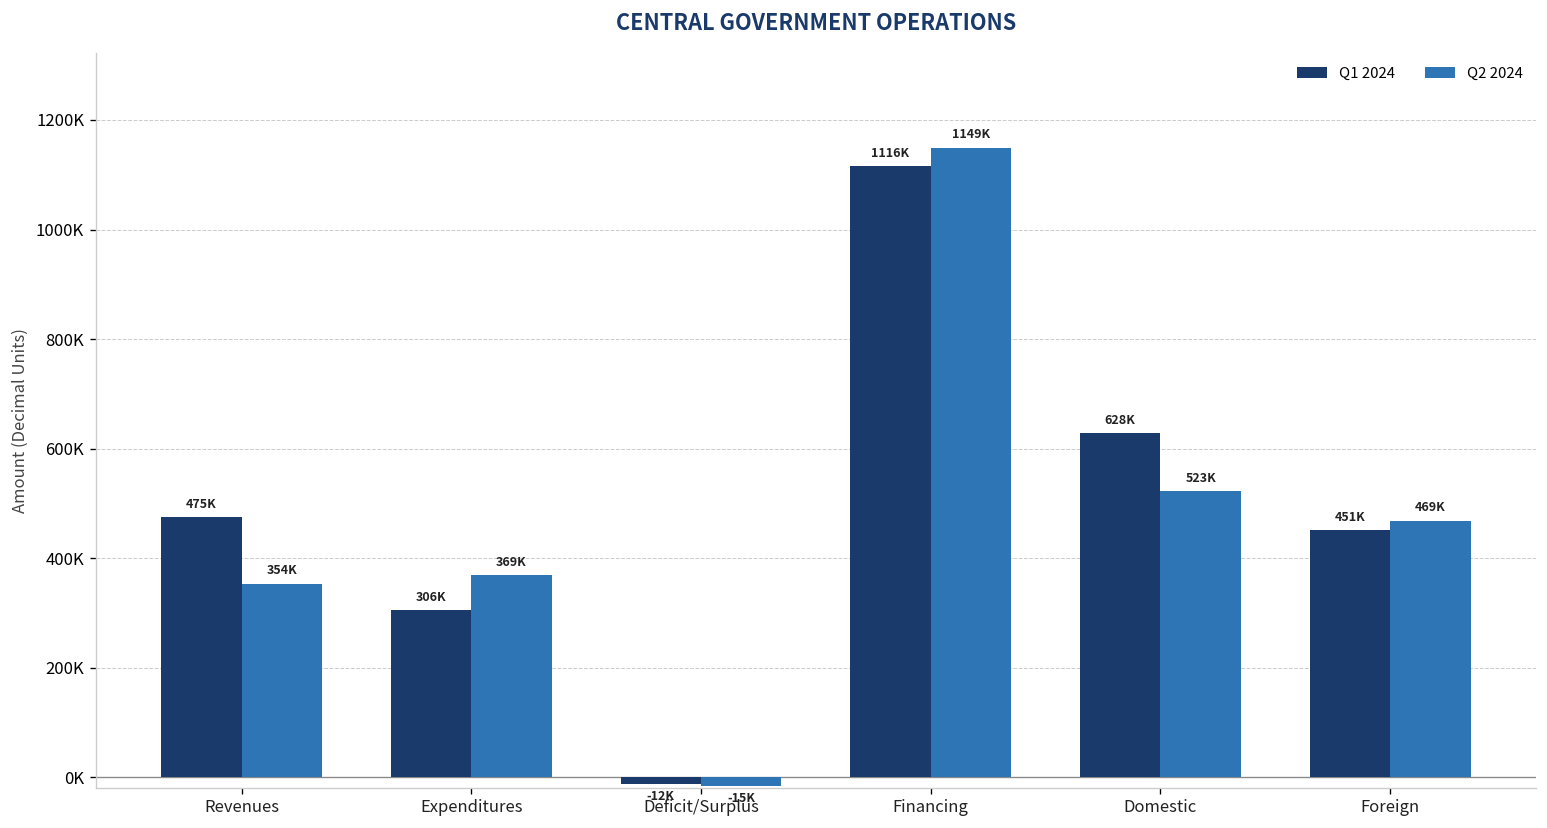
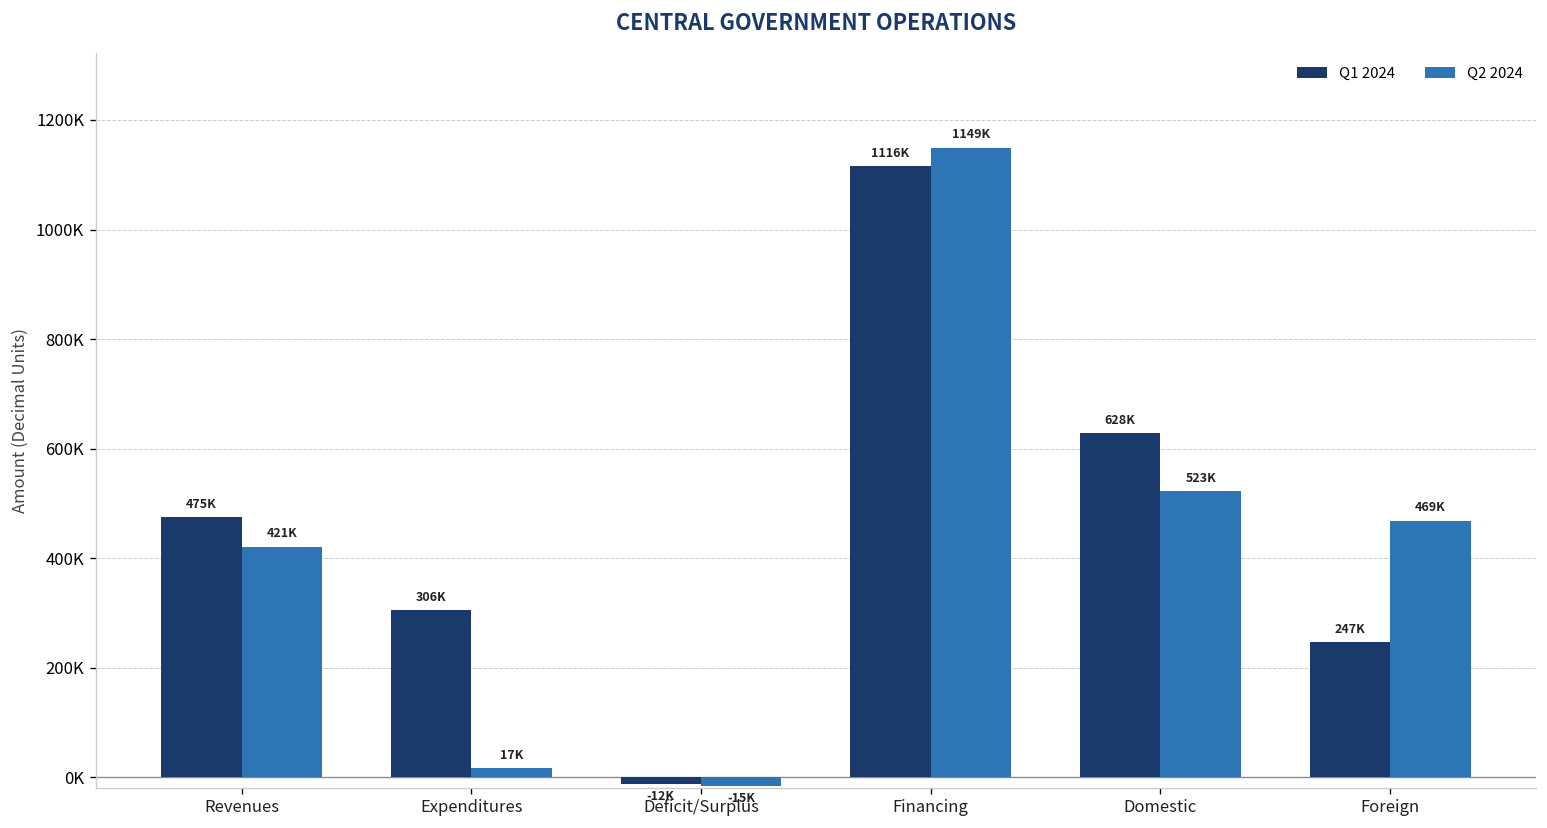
  {
    "Q1 2024": {
      "Revenues": "475K",
      "Expenditures": "306K",
      "Deficit/Surplus": "-12K",
      "Financing": "1116K",
      "Domestic": "628K",
-     "Foreign": "451K"
+     "Foreign": "247K"
    },
    "Q2 2024": {
-     "Revenues": "354K",
-     "Expenditures": "369K",
+     "Revenues": "421K",
+     "Expenditures": "17K",
      "Deficit/Surplus": "-15K",
      "Financing": "1149K",
      "Domestic": "523K",
      "Foreign": "469K"
    }
  }
